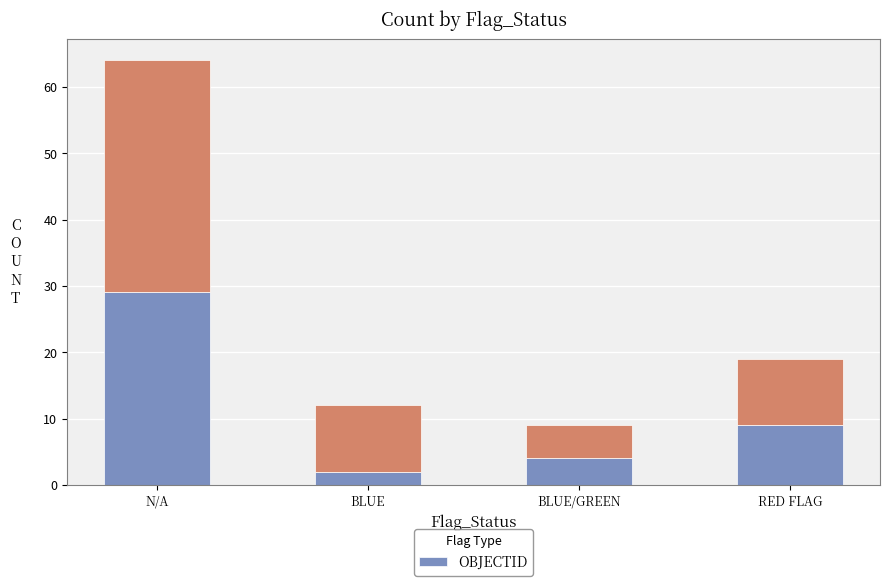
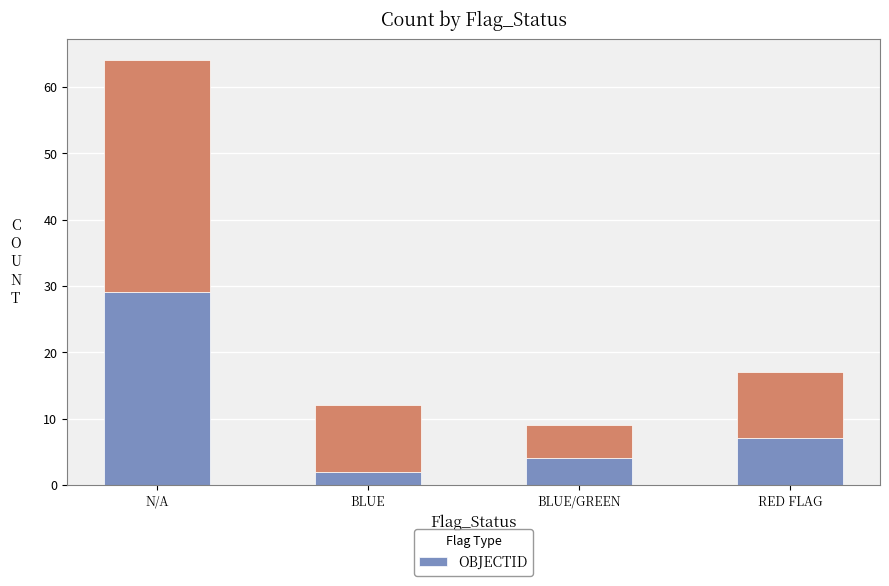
  {
    "OBJECTID": {
      "N/A": 29,
      "BLUE": 2,
      "BLUE/GREEN": 4,
-     "RED FLAG": 9
+     "RED FLAG": 7
    }
  }
